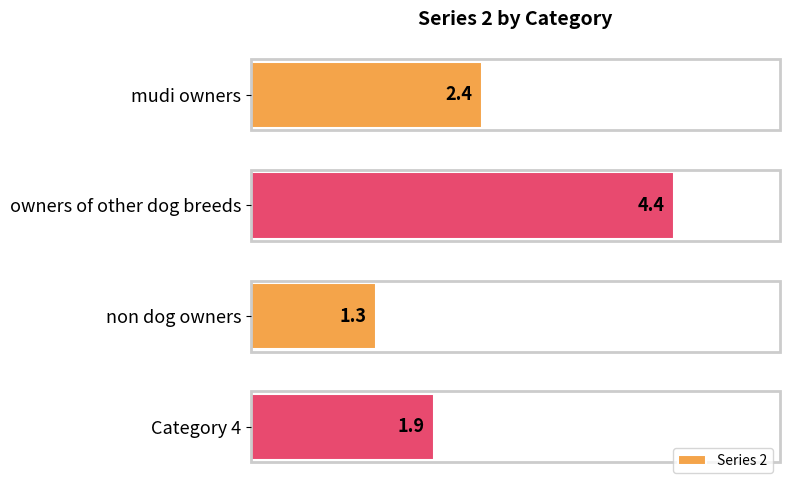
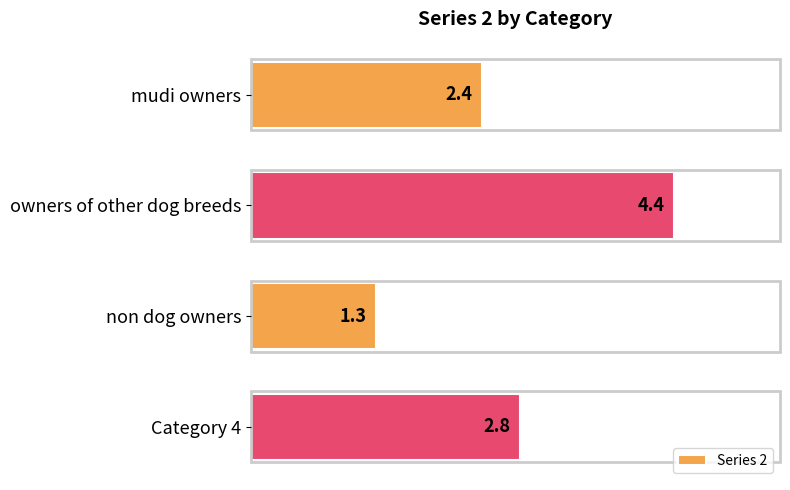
  {
    "mudi owners": 2.4,
    "owners of other dog breeds": 4.4,
    "non dog owners": 1.3,
-   "Category 4": 1.9
+   "Category 4": 2.8
  }
